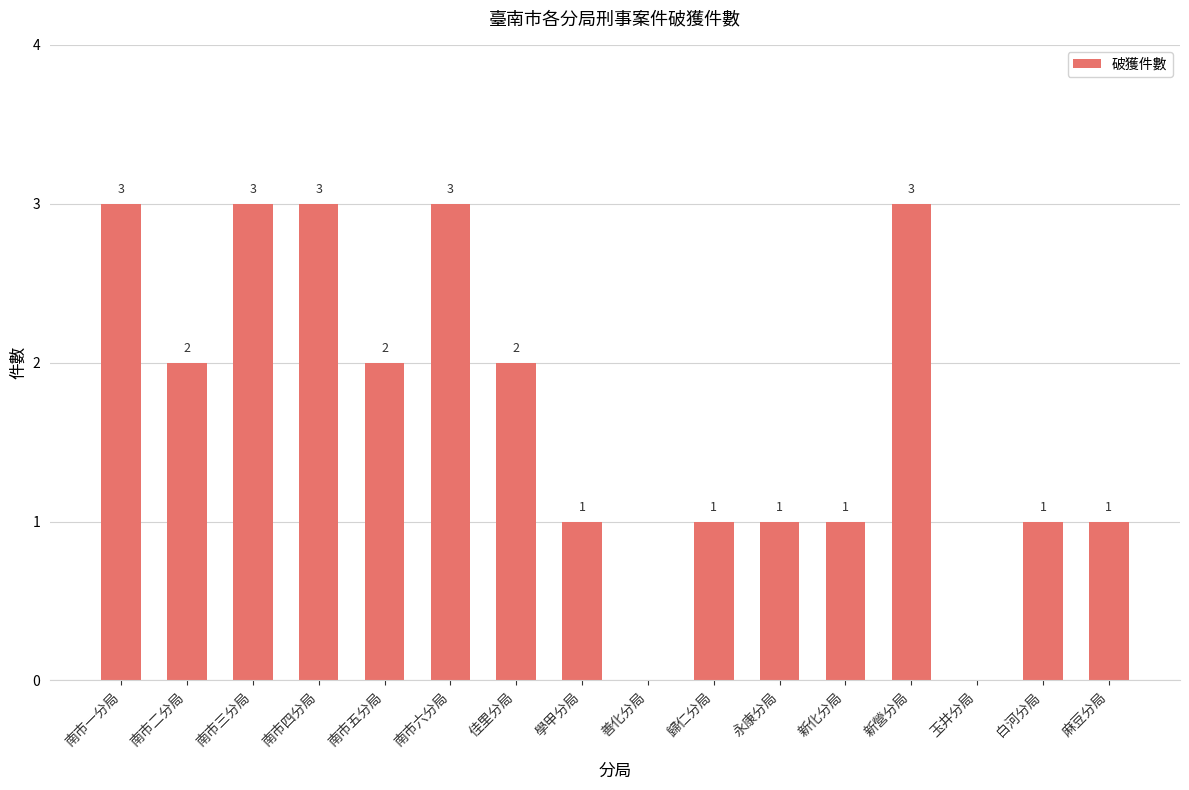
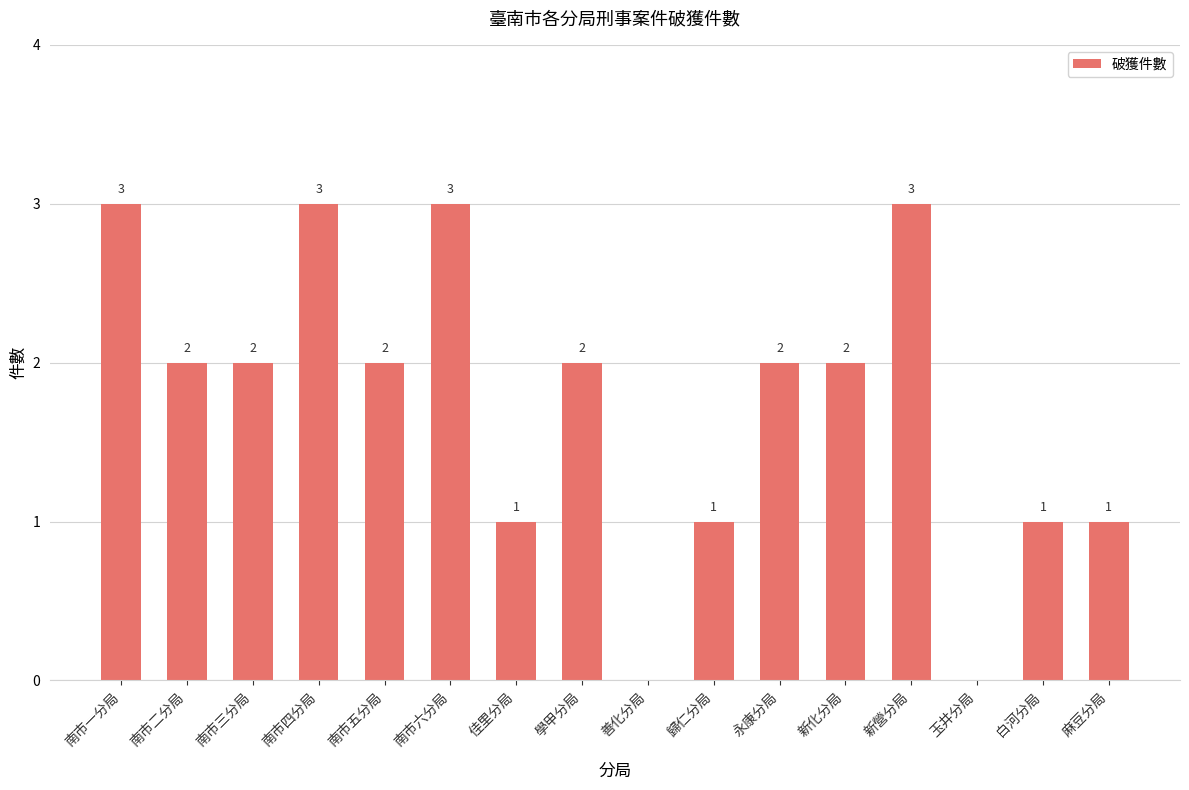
  {
    "南市一分局": 3,
    "南市二分局": 2,
-   "南市三分局": 3,
+   "南市三分局": 2,
    "南市四分局": 3,
    "南市五分局": 2,
    "南市六分局": 3,
-   "佳里分局": 2,
-   "學甲分局": 1,
+   "佳里分局": 1,
+   "學甲分局": 2,
    "歸仁分局": 1,
-   "永康分局": 1,
-   "新化分局": 1,
+   "永康分局": 2,
+   "新化分局": 2,
    "新營分局": 3,
    "白河分局": 1,
    "麻豆分局": 1
  }
